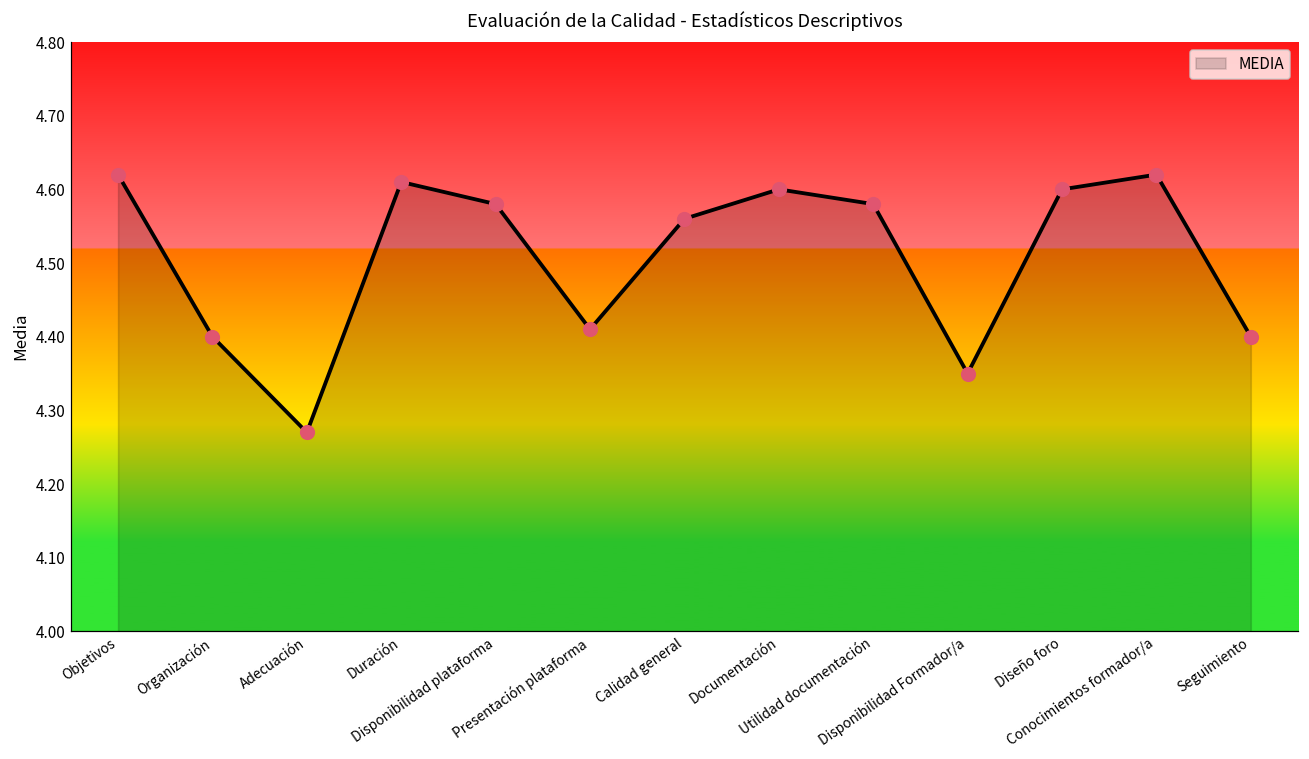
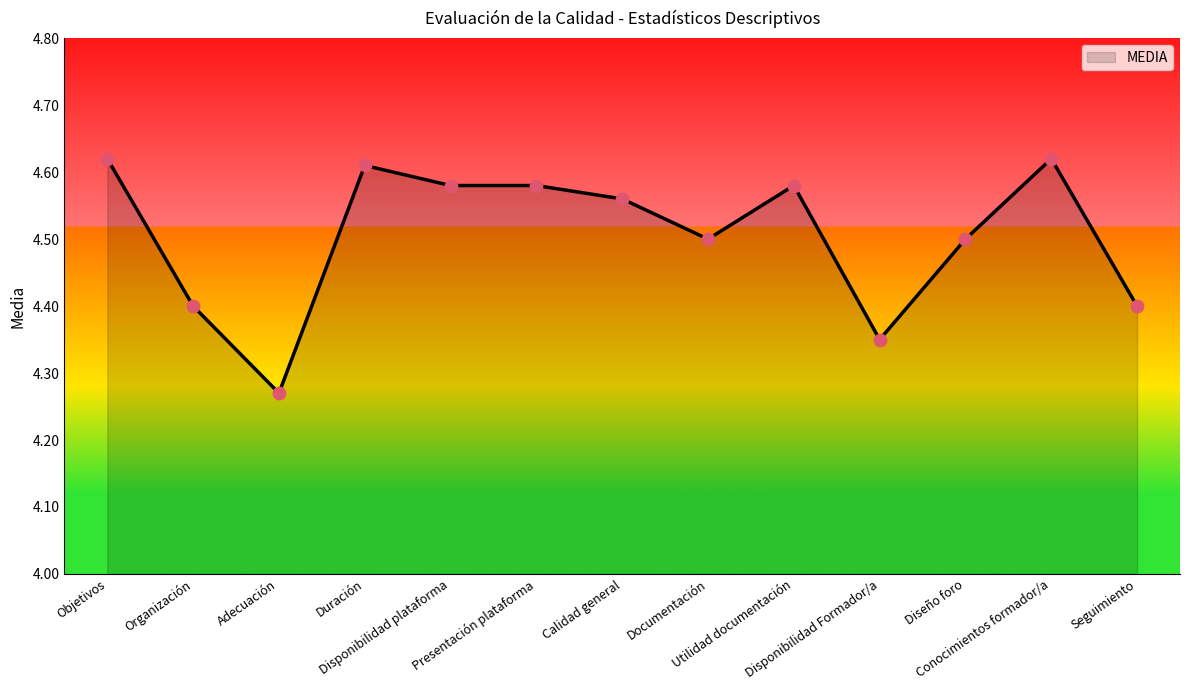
  {
    "Objetivos": 4.62,
    "Organización": 4.40,
    "Adecuación": 4.27,
    "Duración": 4.61,
    "Disponibilidad plataforma": 4.58,
-   "Presentación plataforma": 4.41,
+   "Presentación plataforma": 4.58,
    "Calidad general": 4.56,
-   "Documentación": 4.6,
+   "Documentación": 4.5,
    "Utilidad documentación": 4.58,
    "Disponibilidad Formador/a": 4.35,
-   "Diseño foro": 4.6,
+   "Diseño foro": 4.5,
    "Conocimientos formador/a": 4.62,
    "Seguimiento": 4.40
  }
